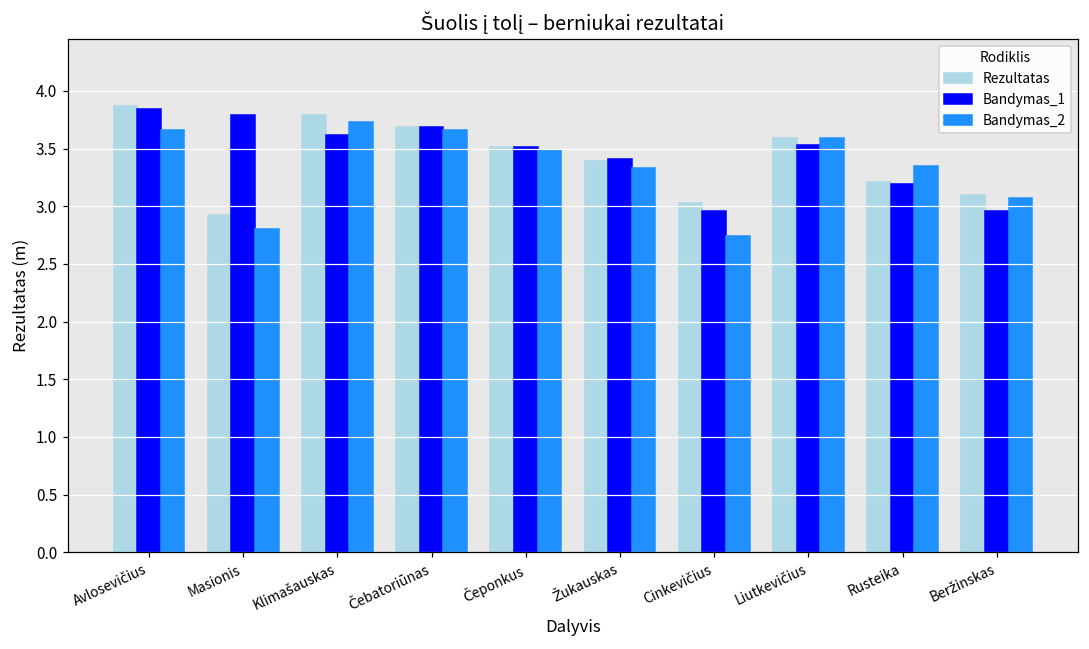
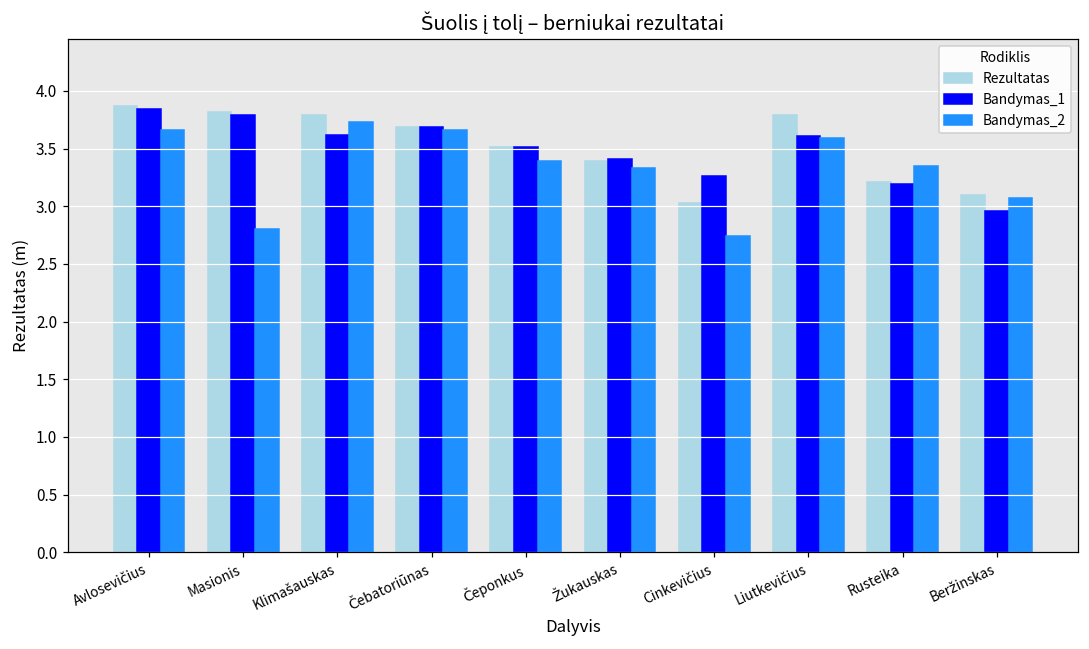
  {
    "Rezultatas": {
      "Avlosevičius": 3.87,
-     "Masionis": 2.92,
+     "Masionis": 3.82,
      "Klimašauskas": 3.79,
      "Čebatoriūnas": 3.69,
      "Čeponkus": 3.51,
      "Žukauskas": 3.39,
      "Cinkevičius": 3.03,
-     "Liutkevičius": 3.59,
+     "Liutkevičius": 3.79,
      "Rusteika": 3.21,
      "Beržinskas": 3.10
    },
    "Bandymas_1": {
      "Avlosevičius": 3.84,
      "Masionis": 3.79,
      "Klimašauskas": 3.62,
      "Čebatoriūnas": 3.69,
      "Čeponkus": 3.51,
      "Žukauskas": 3.41,
-     "Cinkevičius": 2.96,
-     "Liutkevičius": 3.53,
+     "Cinkevičius": 3.26,
+     "Liutkevičius": 3.61,
      "Rusteika": 3.19,
      "Beržinskas": 2.96
    },
    "Bandymas_2": {
      "Avlosevičius": 3.66,
      "Masionis": 2.80,
      "Klimašauskas": 3.73,
      "Čebatoriūnas": 3.66,
-     "Čeponkus": 3.49,
+     "Čeponkus": 3.39,
      "Žukauskas": 3.33,
      "Cinkevičius": 2.74,
      "Liutkevičius": 3.59,
      "Rusteika": 3.35,
      "Beržinskas": 3.07
    }
  }
